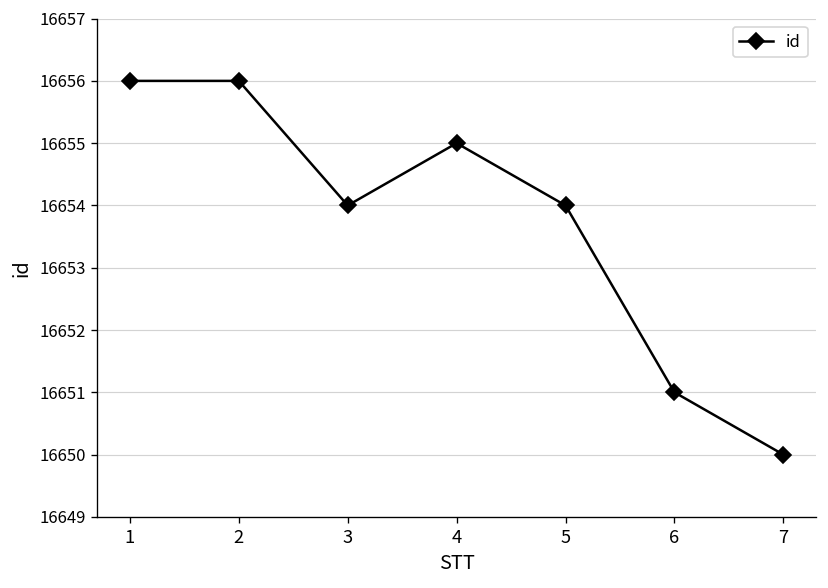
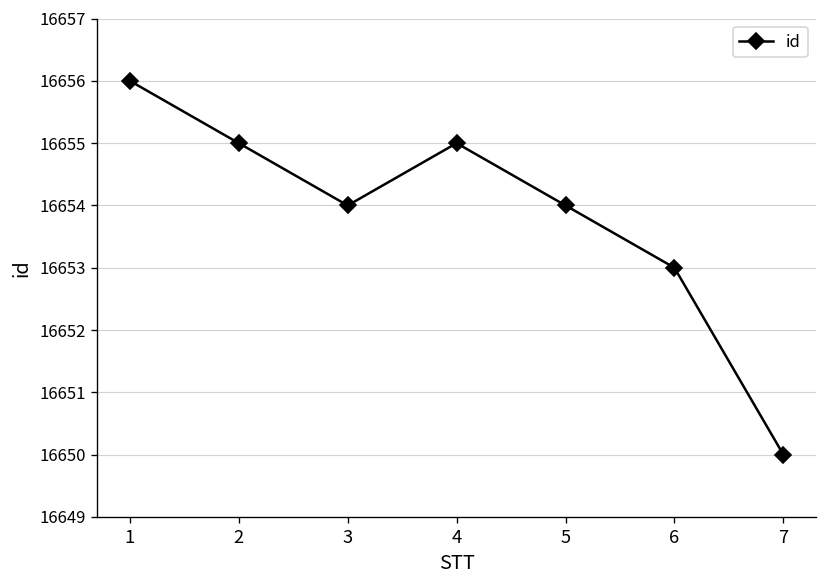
  {
    "1": 16656,
-   "2": 16656,
+   "2": 16655,
    "3": 16654,
    "4": 16655,
    "5": 16654,
-   "6": 16651,
+   "6": 16653,
    "7": 16650
  }
